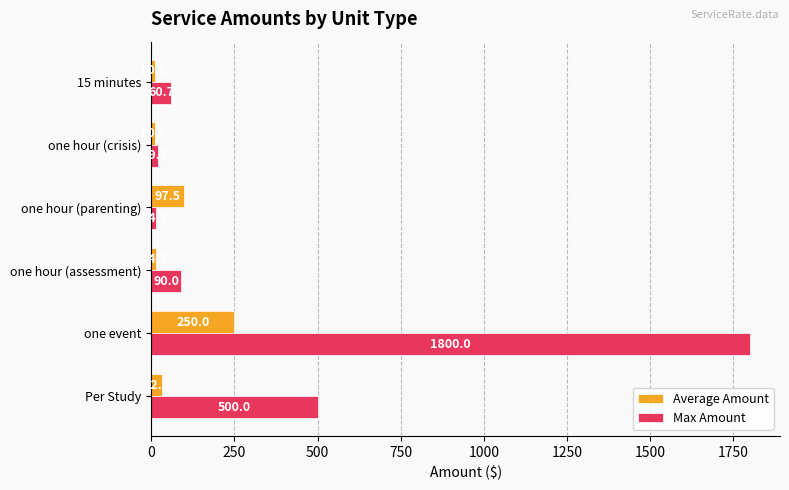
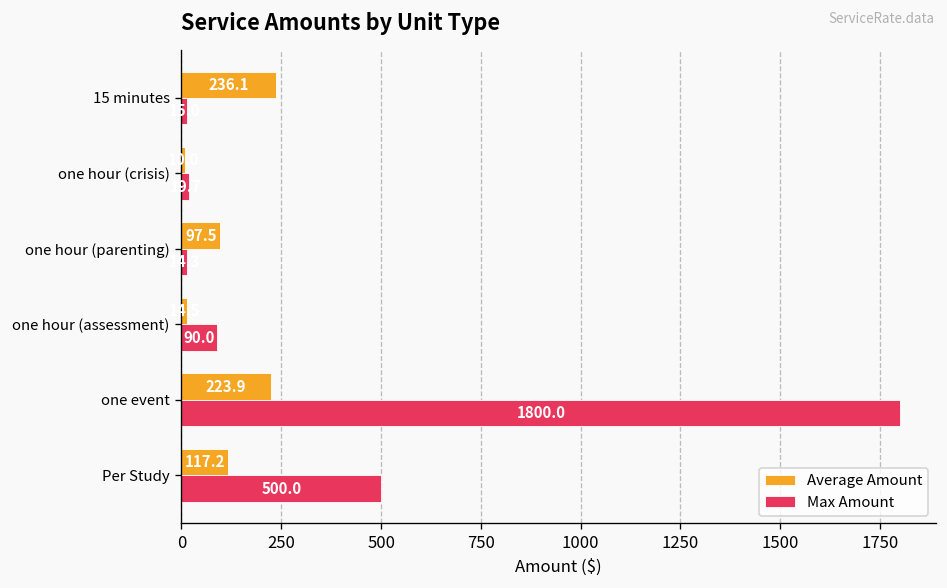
  {
    "Average Amount": {
-     "15 minutes": 10,
+     "15 minutes": 240,
      "one hour (parenting)": 97.5,
-     "one event": 250.0,
-     "Per Study": 30
+     "one event": 223.9,
+     "Per Study": 120
    },
    "Max Amount": {
-     "15 minutes": 60,
+     "15 minutes": 20,
      "one hour (crisis)": 20,
      "one hour (parenting)": 10
    }
  }
